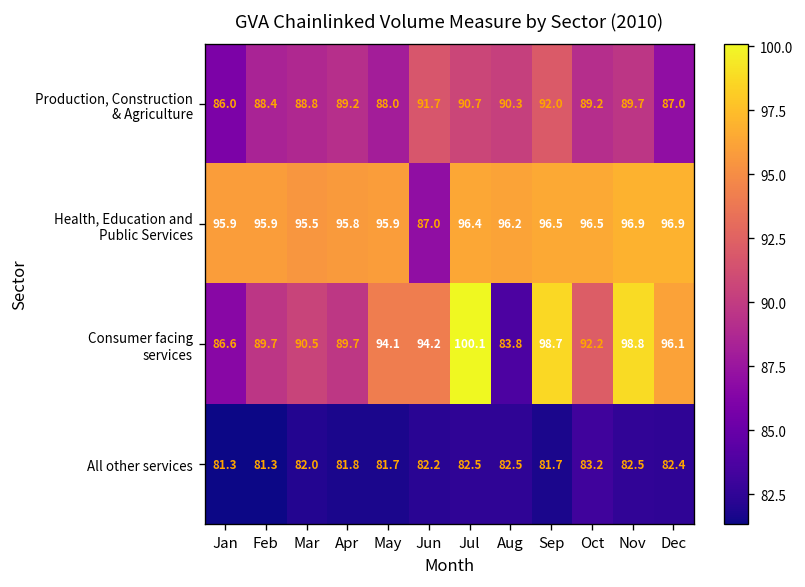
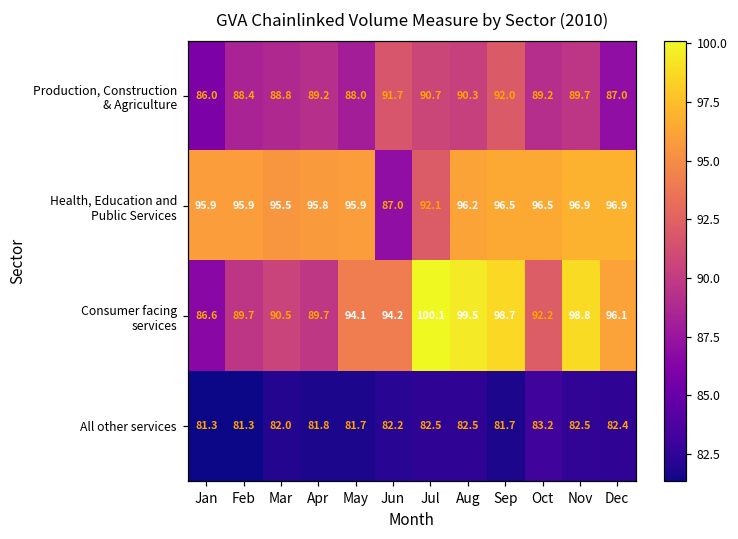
  {
    "Production, Construction & Agriculture": {
      "Jan": 86.0,
      "Feb": 88.4,
      "Mar": 88.8,
      "Apr": 89.2,
      "May": 88.0,
      "Jun": 91.7,
      "Jul": 90.7,
      "Aug": 90.3,
      "Sep": 92.0,
      "Oct": 89.2,
      "Nov": 89.7,
      "Dec": 87.0
    },
    "Health, Education and Public Services": {
      "Jan": 95.9,
      "Feb": 95.9,
      "Mar": 95.5,
      "Apr": 95.8,
      "May": 95.9,
      "Jun": 87.0,
-     "Jul": 96.4,
+     "Jul": 92.1,
      "Aug": 96.2,
      "Sep": 96.5,
      "Oct": 96.5,
      "Nov": 96.9,
      "Dec": 96.9
    },
    "Consumer facing services": {
      "Jan": 86.6,
      "Feb": 89.7,
      "Mar": 90.5,
      "Apr": 89.7,
      "May": 94.1,
      "Jun": 94.2,
      "Jul": 100.1,
-     "Aug": 83.8,
+     "Aug": 99.5,
      "Sep": 98.7,
      "Oct": 92.2,
      "Nov": 98.8,
      "Dec": 96.1
    },
    "All other services": {
      "Jan": 81.3,
      "Feb": 81.3,
      "Mar": 82.0,
      "Apr": 81.8,
      "May": 81.7,
      "Jun": 82.2,
      "Jul": 82.5,
      "Aug": 82.5,
      "Sep": 81.7,
      "Oct": 83.2,
      "Nov": 82.5,
      "Dec": 82.4
    }
  }
